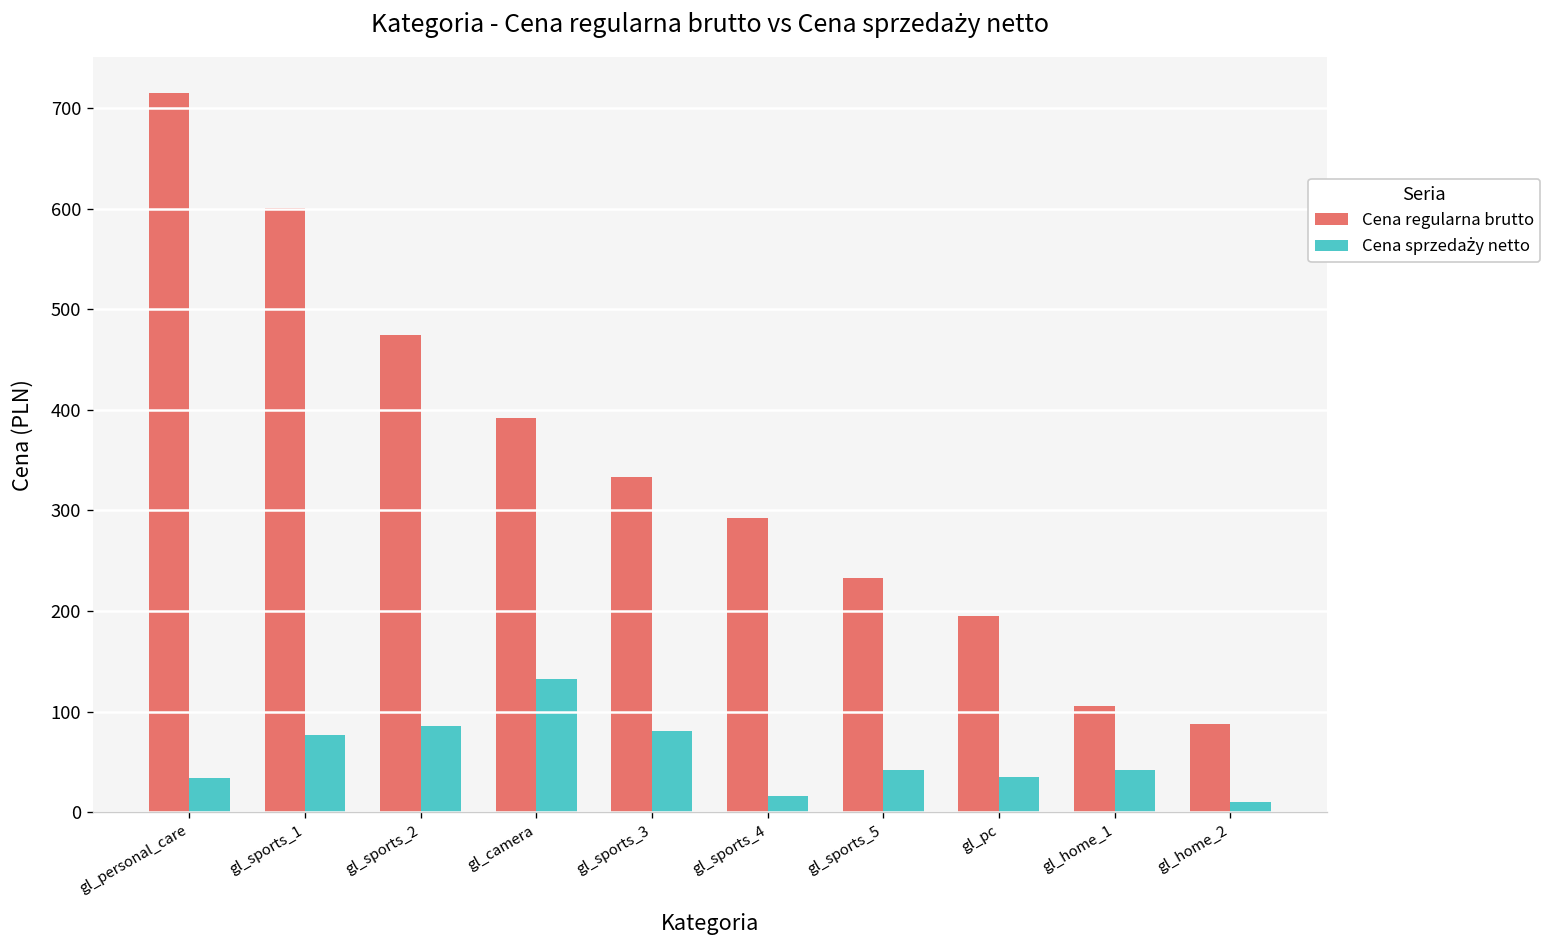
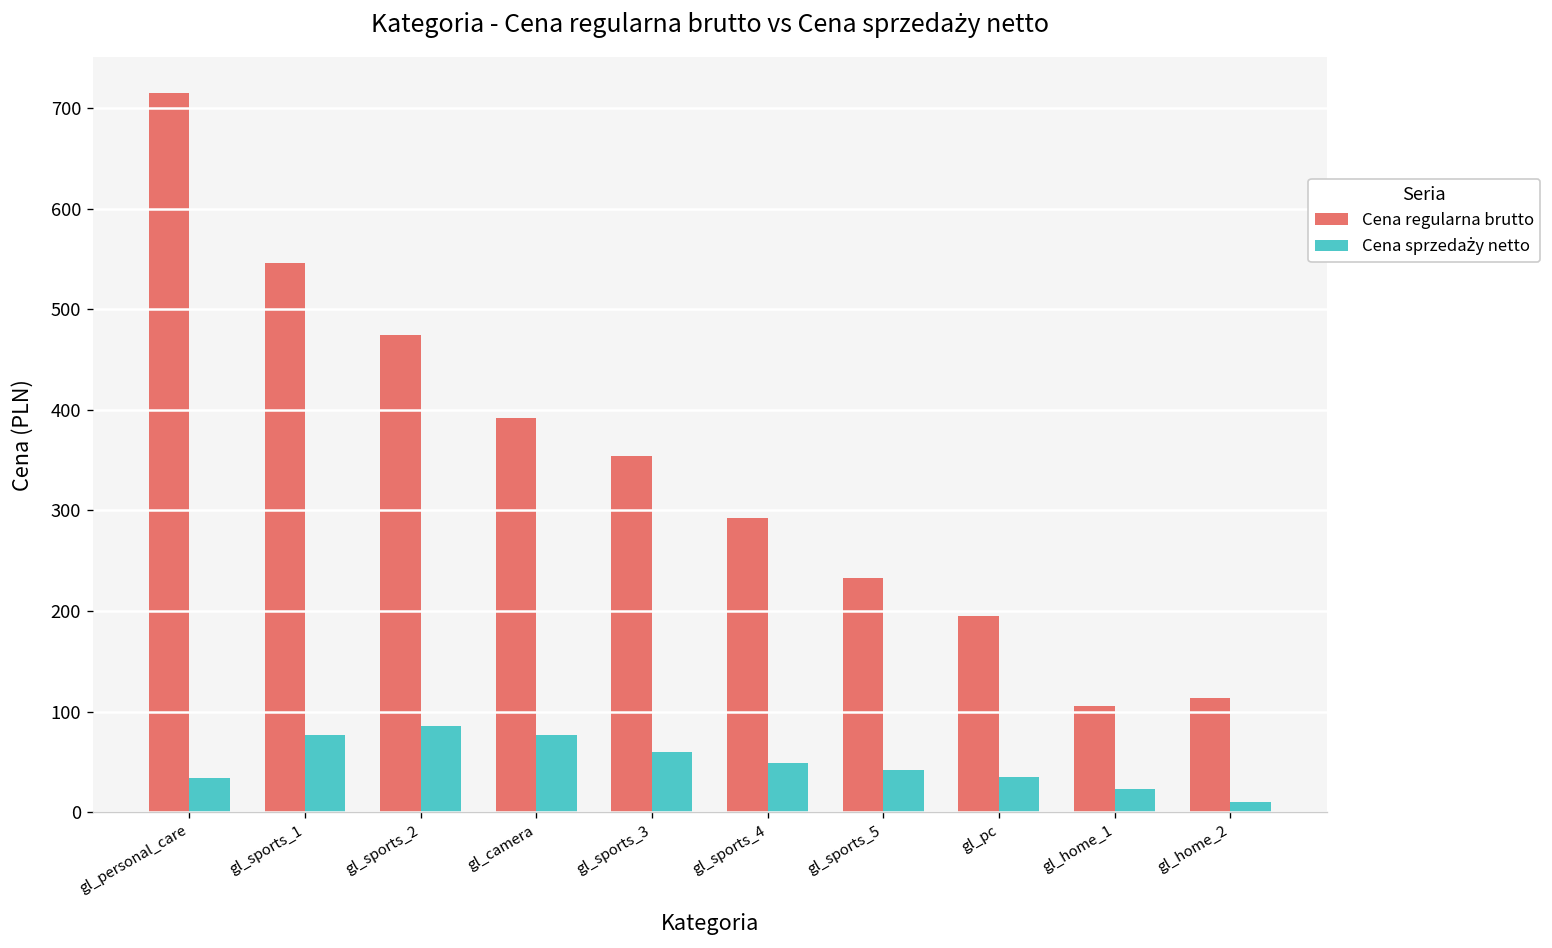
  {
    "Cena regularna brutto": {
      "gl_personal_care": 710,
-     "gl_sports_1": 600,
+     "gl_sports_1": 550,
      "gl_sports_2": 470,
      "gl_camera": 390,
-     "gl_sports_3": 330,
+     "gl_sports_3": 350,
      "gl_sports_4": 290,
      "gl_sports_5": 230,
      "gl_pc": 200,
      "gl_home_1": 110,
-     "gl_home_2": 90
+     "gl_home_2": 110
    },
    "Cena sprzedaży netto": {
      "gl_personal_care": 30,
      "gl_sports_1": 80,
      "gl_sports_2": 90,
-     "gl_camera": 130,
-     "gl_sports_3": 80,
-     "gl_sports_4": 20,
+     "gl_camera": 80,
+     "gl_sports_3": 60,
+     "gl_sports_4": 50,
      "gl_sports_5": 40,
      "gl_pc": 40,
-     "gl_home_1": 40,
+     "gl_home_1": 20,
      "gl_home_2": 10
    }
  }
